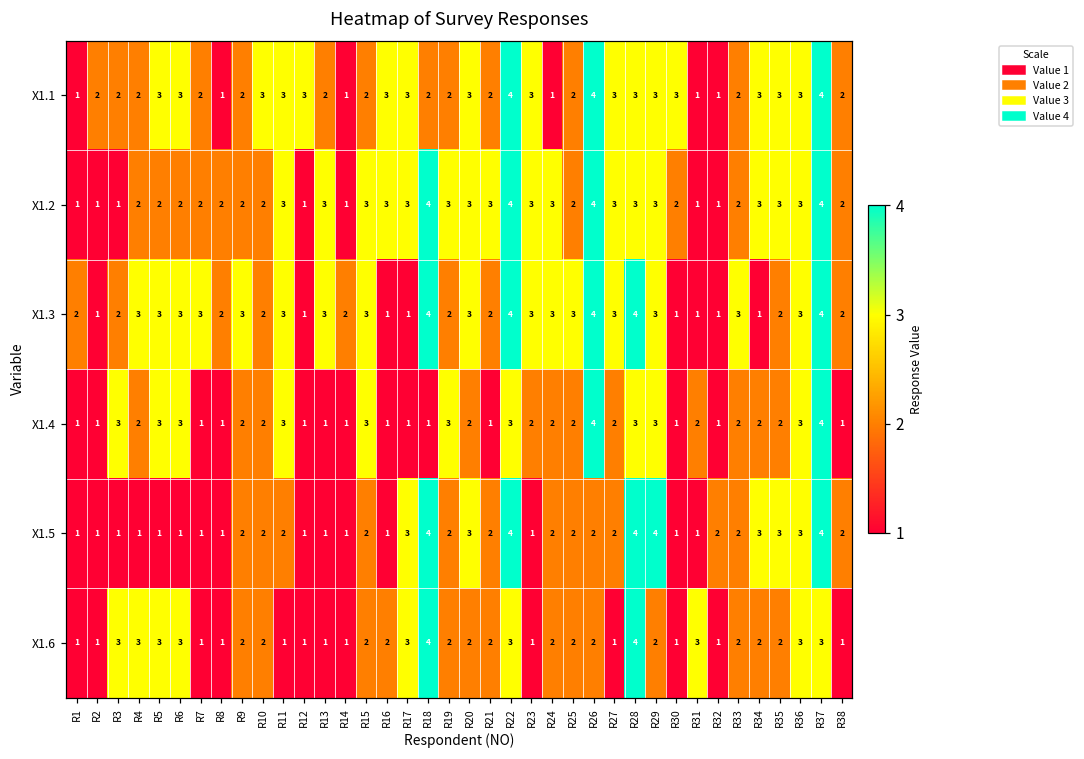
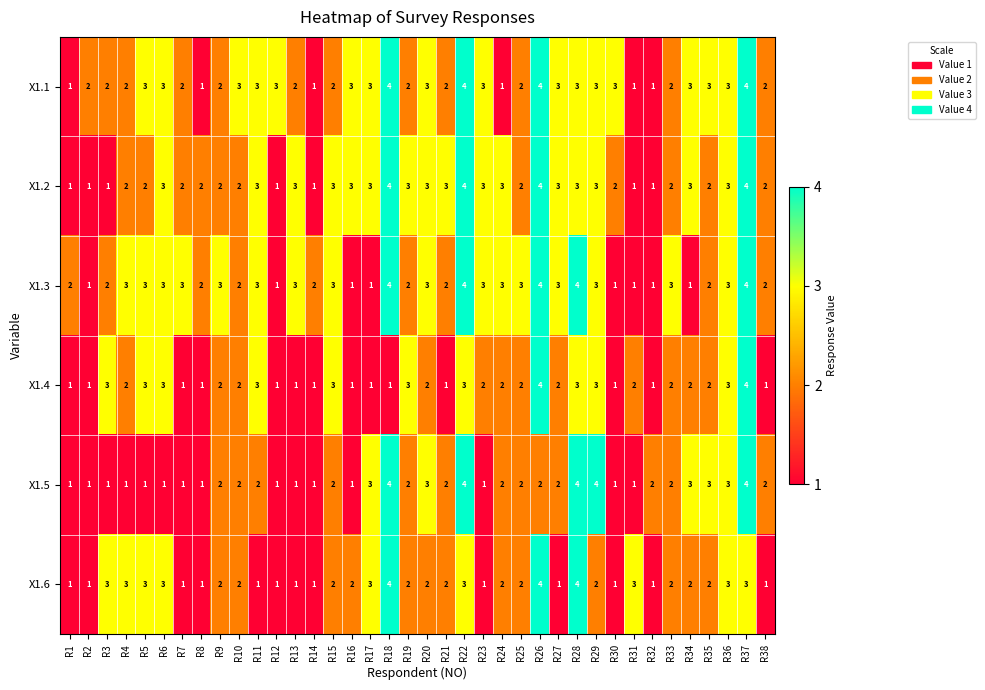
  {
    "X1.1": {
      "R1": 1,
      "R2": 2,
      "R3": 2,
      "R4": 2,
      "R5": 3,
      "R6": 3,
      "R7": 2,
      "R8": 1,
      "R9": 2,
      "R10": 3,
      "R11": 3,
      "R12": 3,
      "R13": 2,
      "R14": 1,
      "R15": 2,
      "R16": 3,
      "R17": 3,
-     "R18": 2,
+     "R18": 4,
      "R19": 2,
      "R20": 3,
      "R21": 2,
      "R22": 4,
      "R23": 3,
      "R24": 1,
      "R25": 2,
      "R26": 4,
      "R27": 3,
      "R28": 3,
      "R29": 3,
      "R30": 3,
      "R31": 1,
      "R32": 1,
      "R33": 2,
      "R34": 3,
      "R35": 3,
      "R36": 3,
      "R37": 4,
      "R38": 2
    },
    "X1.2": {
      "R1": 1,
      "R2": 1,
      "R3": 1,
      "R4": 2,
      "R5": 2,
-     "R6": 2,
+     "R6": 3,
      "R7": 2,
      "R8": 2,
      "R9": 2,
      "R10": 2,
      "R11": 3,
      "R12": 1,
      "R13": 3,
      "R14": 1,
      "R15": 3,
      "R16": 3,
      "R17": 3,
      "R18": 4,
      "R19": 3,
      "R20": 3,
      "R21": 3,
      "R22": 4,
      "R23": 3,
      "R24": 3,
      "R25": 2,
      "R26": 4,
      "R27": 3,
      "R28": 3,
      "R29": 3,
      "R30": 2,
      "R31": 1,
      "R32": 1,
      "R33": 2,
      "R34": 3,
-     "R35": 3,
+     "R35": 2,
      "R36": 3,
      "R37": 4,
      "R38": 2
    },
    "X1.6": {
      "R1": 1,
      "R2": 1,
      "R3": 3,
      "R4": 3,
      "R5": 3,
      "R6": 3,
      "R7": 1,
      "R8": 1,
      "R9": 2,
      "R10": 2,
      "R11": 1,
      "R12": 1,
      "R13": 1,
      "R14": 1,
      "R15": 2,
      "R16": 2,
      "R17": 3,
      "R18": 4,
      "R19": 2,
      "R20": 2,
      "R21": 2,
      "R22": 3,
      "R23": 1,
      "R24": 2,
      "R25": 2,
-     "R26": 2,
+     "R26": 4,
      "R27": 1,
      "R28": 4,
      "R29": 2,
      "R30": 1,
      "R31": 3,
      "R32": 1,
      "R33": 2,
      "R34": 2,
      "R35": 2,
      "R36": 3,
      "R37": 3,
      "R38": 1
    }
  }
